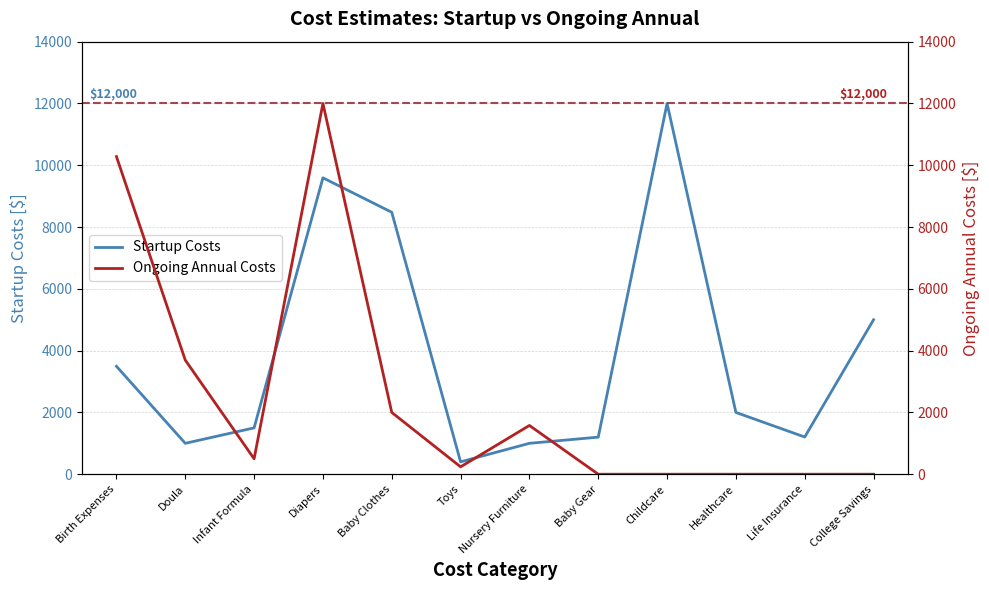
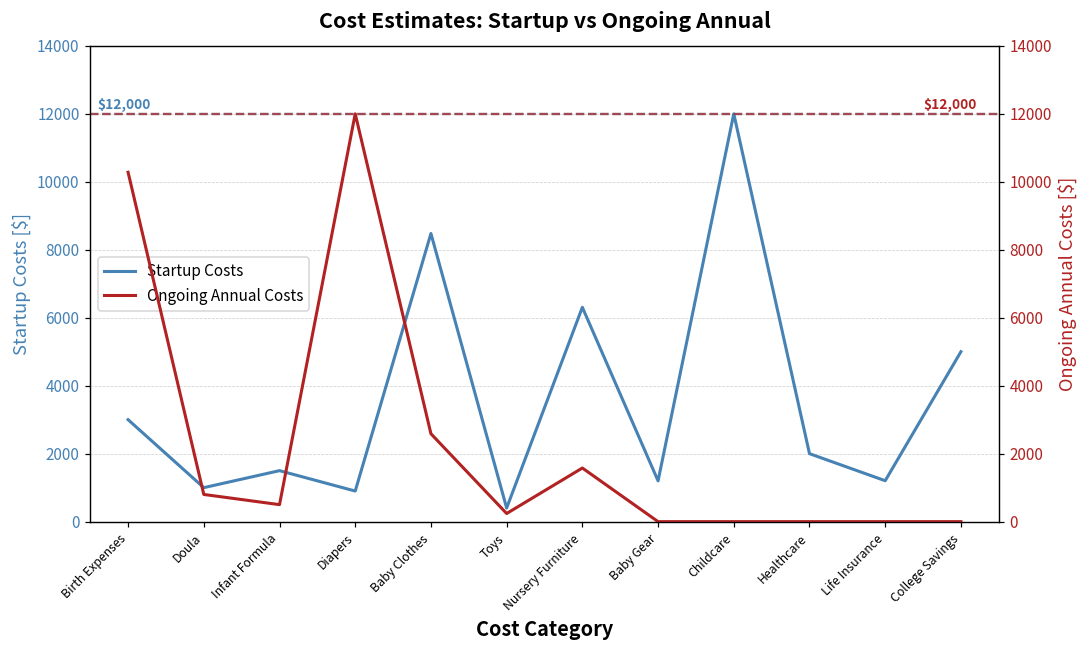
  {
    "Startup Costs": {
-     "Birth Expenses": 3500,
+     "Birth Expenses": 3000,
      "Doula": 1000,
      "Infant Formula": 1500,
-     "Diapers": 9600,
+     "Diapers": 900,
      "Baby Clothes": 8500,
      "Toys": 400,
-     "Nursery Furniture": 1000,
+     "Nursery Furniture": 6300,
      "Baby Gear": 1200,
      "Childcare": 12000,
      "Healthcare": 2000,
      "Life Insurance": 1200,
      "College Savings": 5000
    },
    "Ongoing Annual Costs": {
      "Birth Expenses": 10300,
-     "Doula": 3700,
+     "Doula": 800,
      "Infant Formula": 500,
      "Diapers": 12000,
-     "Baby Clothes": 2000,
+     "Baby Clothes": 2600,
      "Toys": 200,
      "Nursery Furniture": 1600,
      "Baby Gear": 0,
      "Childcare": 0,
      "Healthcare": 0,
      "Life Insurance": 0,
      "College Savings": 0
    }
  }
